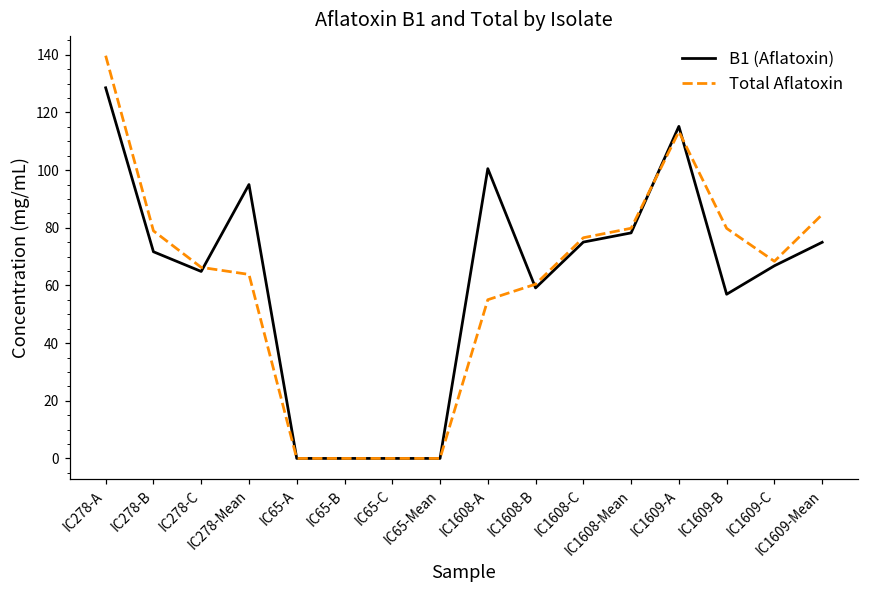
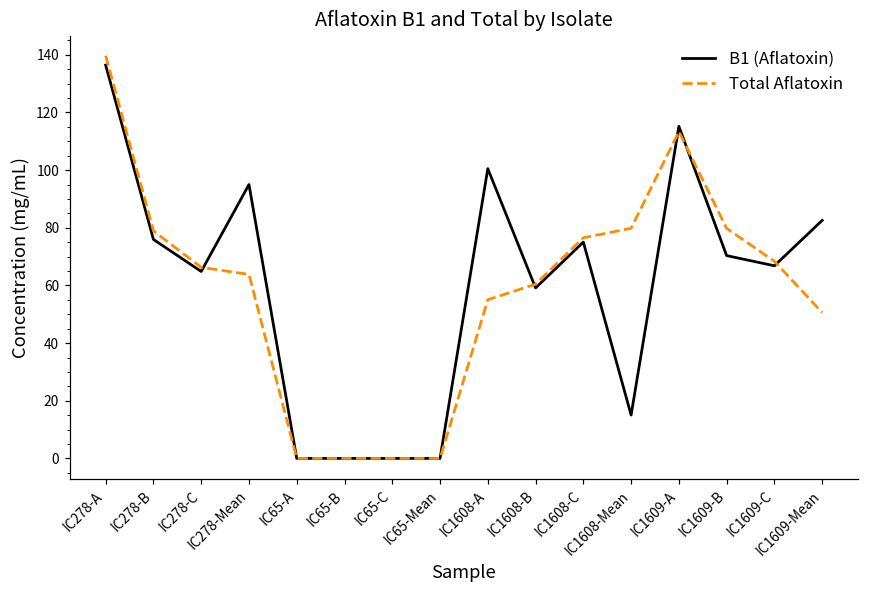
  {
    "B1 (Aflatoxin)": {
-     "IC278-A": 129,
-     "IC278-B": 72,
+     "IC278-A": 136,
+     "IC278-B": 76,
      "IC278-C": 65,
      "IC278-Mean": 95,
      "IC1608-A": 101,
      "IC1608-B": 59,
      "IC1608-C": 75,
-     "IC1608-Mean": 78,
+     "IC1608-Mean": 15,
      "IC1609-A": 115,
-     "IC1609-B": 57,
+     "IC1609-B": 70,
      "IC1609-C": 67,
-     "IC1609-Mean": 75
+     "IC1609-Mean": 83
    },
    "Total Aflatoxin": {
      "IC278-A": 140,
      "IC278-B": 79,
      "IC278-C": 66,
      "IC278-Mean": 64,
      "IC1608-A": 55,
      "IC1608-B": 60,
      "IC1608-C": 77,
      "IC1608-Mean": 80,
      "IC1609-A": 113,
      "IC1609-B": 80,
      "IC1609-C": 68,
-     "IC1609-Mean": 85
+     "IC1609-Mean": 51
    }
  }
